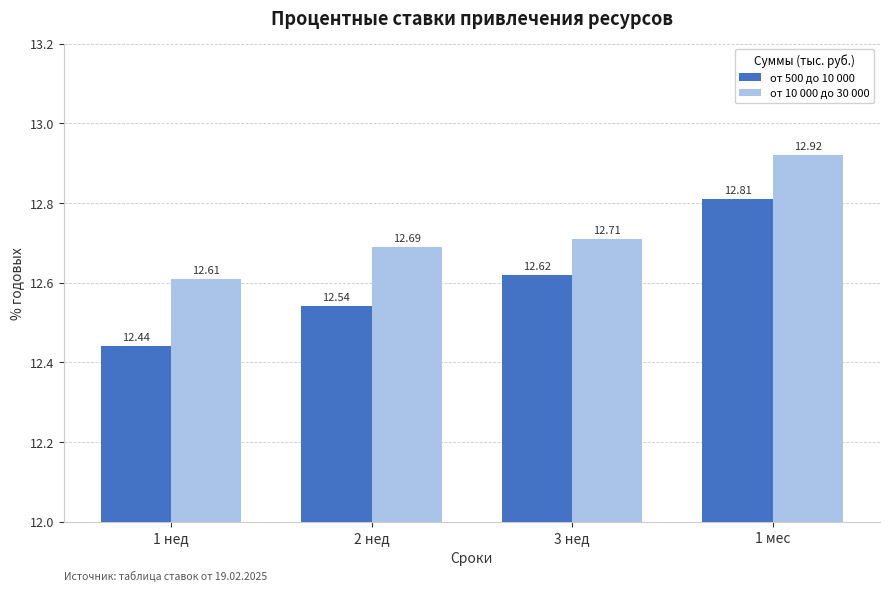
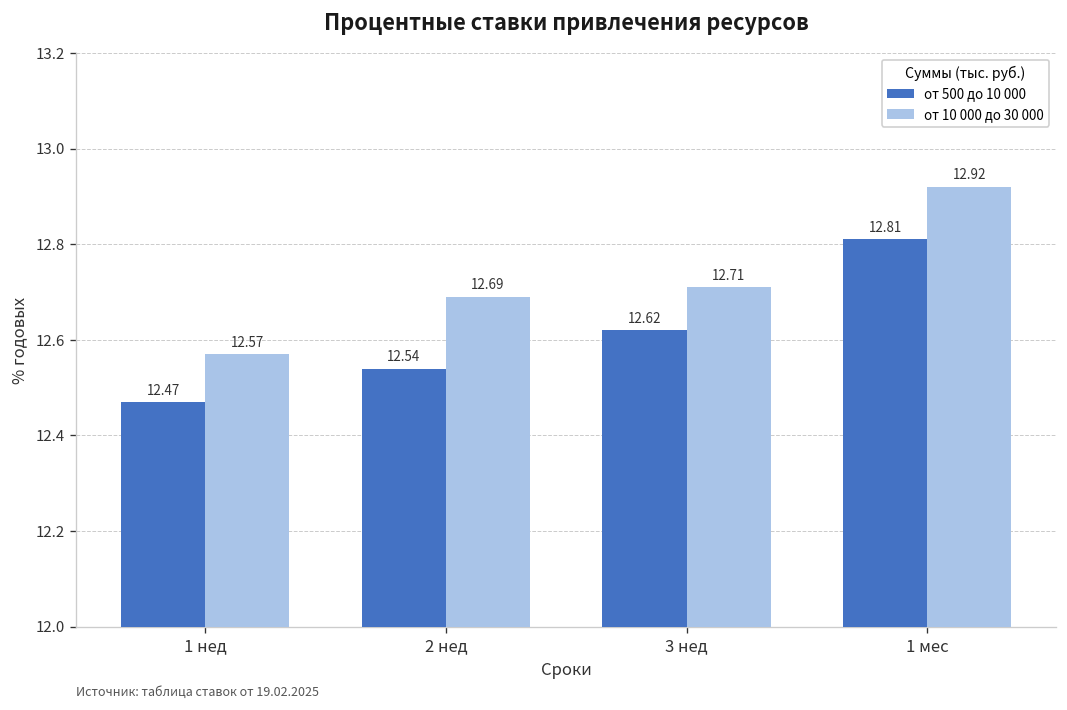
  {
    "от 500 до 10 000": {
-     "1 нед": 12.44,
+     "1 нед": 12.47,
      "2 нед": 12.54,
      "3 нед": 12.62,
      "1 мес": 12.81
    },
    "от 10 000 до 30 000": {
-     "1 нед": 12.61,
+     "1 нед": 12.57,
      "2 нед": 12.69,
      "3 нед": 12.71,
      "1 мес": 12.92
    }
  }
